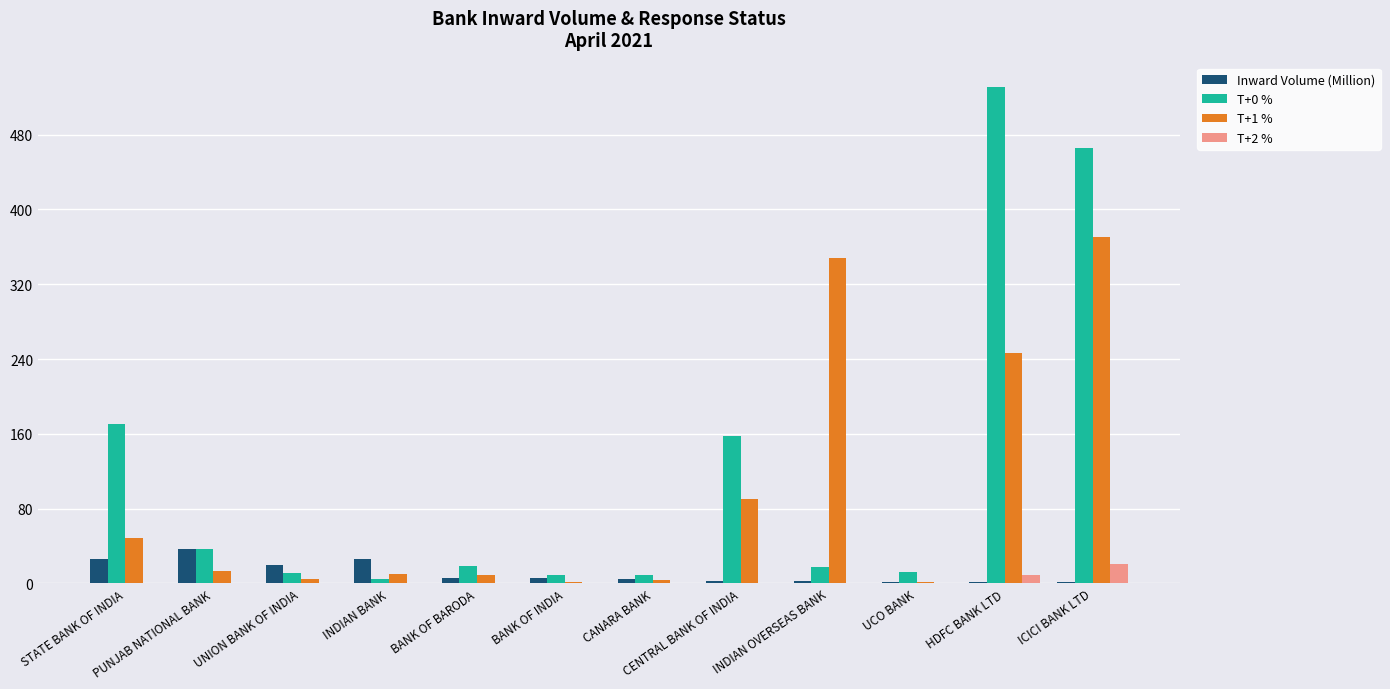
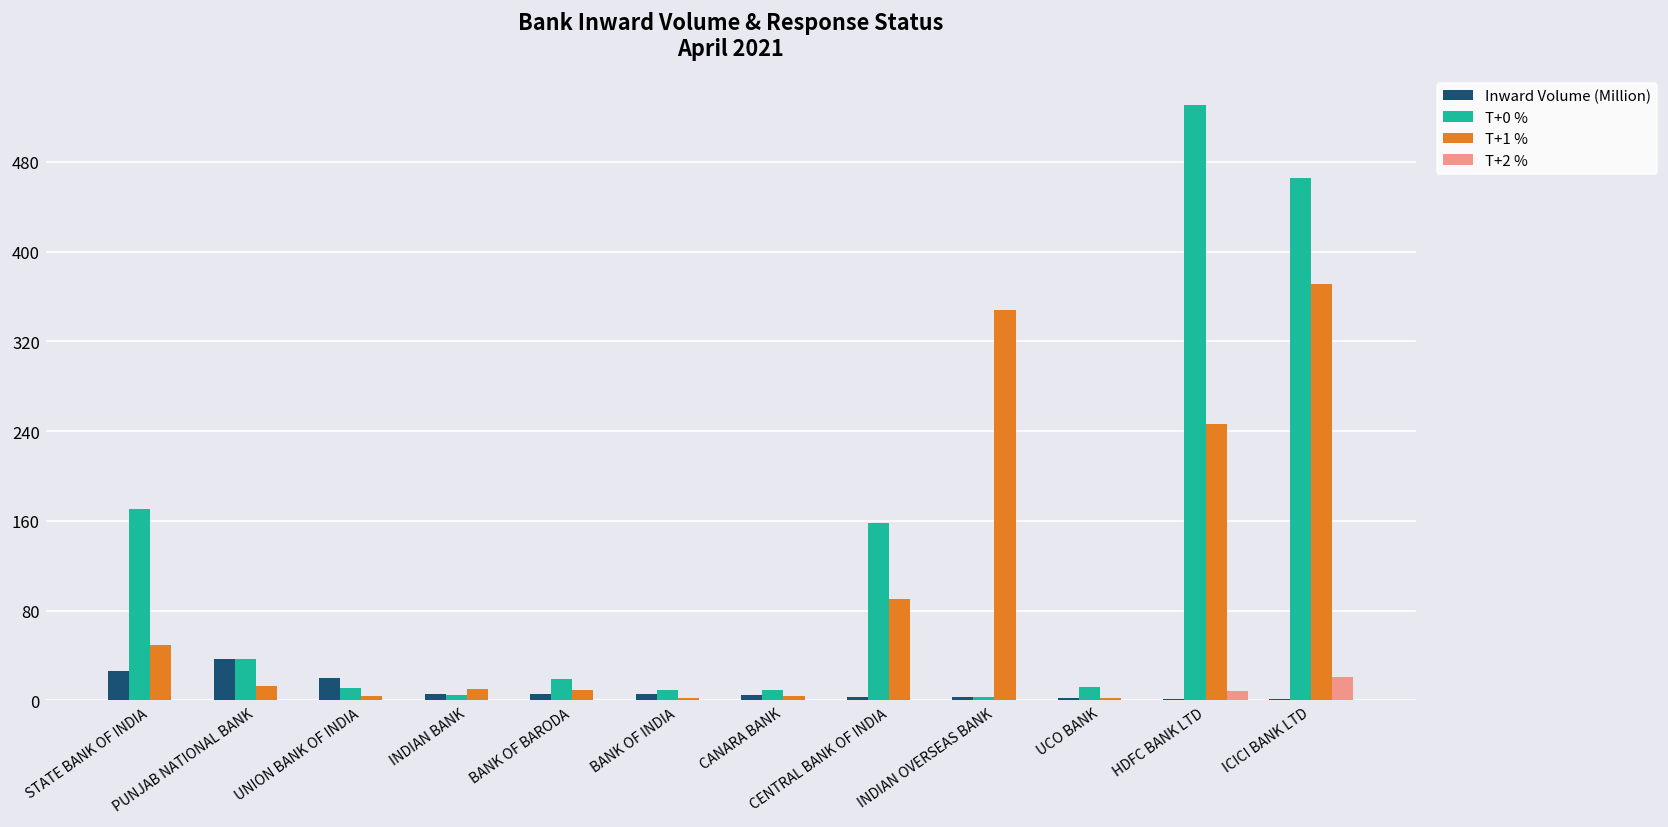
  {
    "Inward Volume (Million)": {
      "STATE BANK OF INDIA": 30,
      "PUNJAB NATIONAL BANK": 40,
      "UNION BANK OF INDIA": 20,
-     "INDIAN BANK": 30,
+     "INDIAN BANK": 10,
      "BANK OF BARODA": 10,
      "BANK OF INDIA": 10,
      "CANARA BANK": 10,
      "CENTRAL BANK OF INDIA": 0,
      "INDIAN OVERSEAS BANK": 0
    },
    "T+0 %": {
      "STATE BANK OF INDIA": 170,
      "PUNJAB NATIONAL BANK": 40,
      "UNION BANK OF INDIA": 10,
      "INDIAN BANK": 0,
      "BANK OF BARODA": 20,
      "BANK OF INDIA": 10,
      "CANARA BANK": 10,
      "CENTRAL BANK OF INDIA": 160,
-     "INDIAN OVERSEAS BANK": 20,
+     "INDIAN OVERSEAS BANK": 0,
      "UCO BANK": 10,
      "HDFC BANK LTD": 530,
      "ICICI BANK LTD": 470
    },
    "T+1 %": {
      "STATE BANK OF INDIA": 50,
      "PUNJAB NATIONAL BANK": 10,
      "UNION BANK OF INDIA": 0,
      "INDIAN BANK": 10,
      "BANK OF BARODA": 10,
      "CANARA BANK": 0,
      "CENTRAL BANK OF INDIA": 90,
      "INDIAN OVERSEAS BANK": 350,
      "HDFC BANK LTD": 250,
      "ICICI BANK LTD": 370
    },
    "T+2 %": {
      "PUNJAB NATIONAL BANK": 0,
      "INDIAN BANK": 0,
      "BANK OF BARODA": 0,
      "BANK OF INDIA": 0,
      "CANARA BANK": 0,
      "UCO BANK": 0,
      "HDFC BANK LTD": 10,
      "ICICI BANK LTD": 20
    }
  }
